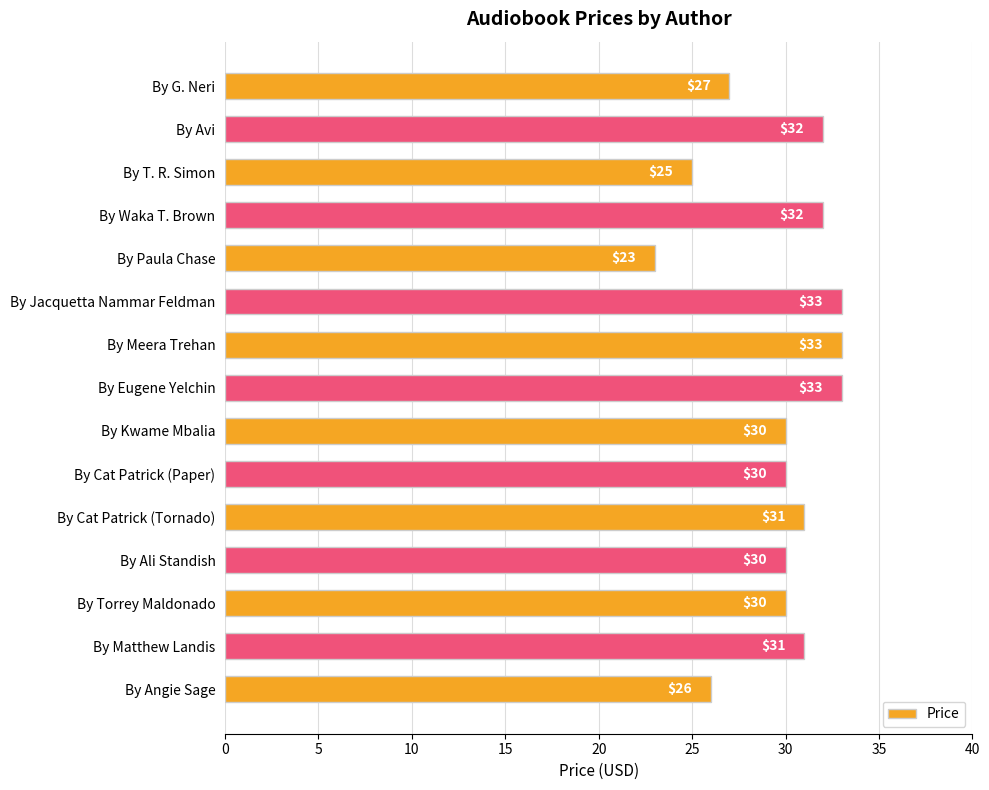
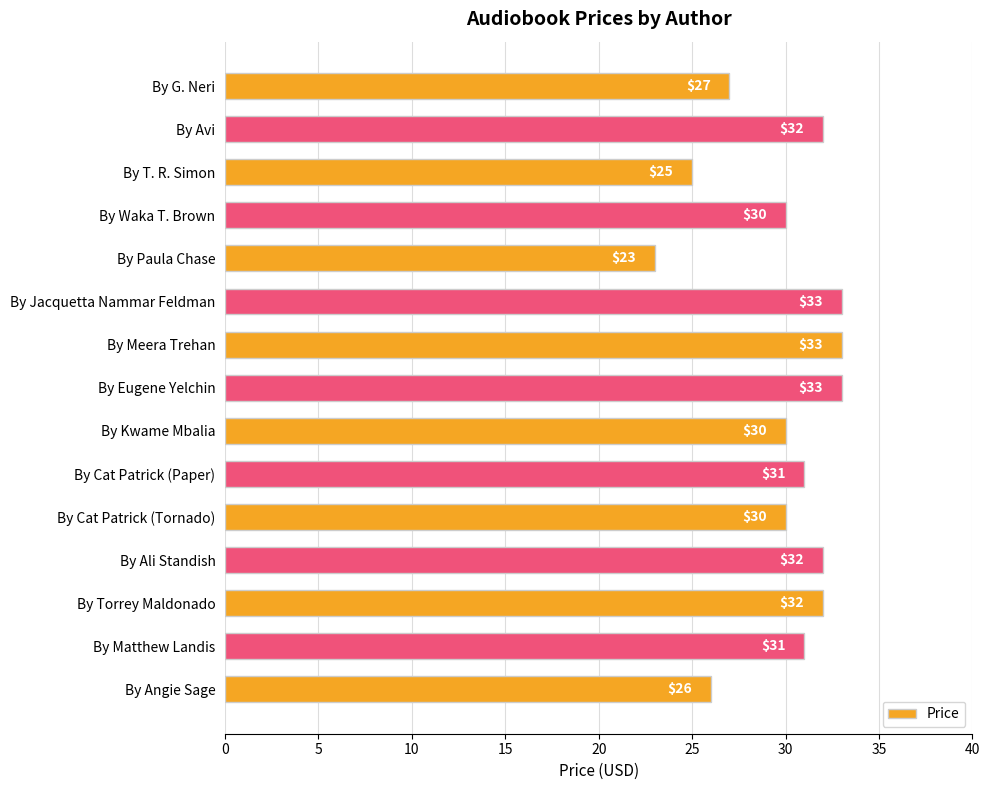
  {
    "By G. Neri": "$27",
    "By Avi": "$32",
    "By T. R. Simon": "$25",
-   "By Waka T. Brown": "$32",
+   "By Waka T. Brown": "$30",
    "By Paula Chase": "$23",
    "By Jacquetta Nammar Feldman": "$33",
    "By Meera Trehan": "$33",
    "By Eugene Yelchin": "$33",
    "By Kwame Mbalia": "$30",
-   "By Cat Patrick (Paper)": "$30",
-   "By Cat Patrick (Tornado)": "$31",
-   "By Ali Standish": "$30",
-   "By Torrey Maldonado": "$30",
+   "By Cat Patrick (Paper)": "$31",
+   "By Cat Patrick (Tornado)": "$30",
+   "By Ali Standish": "$32",
+   "By Torrey Maldonado": "$32",
    "By Matthew Landis": "$31",
    "By Angie Sage": "$26"
  }
